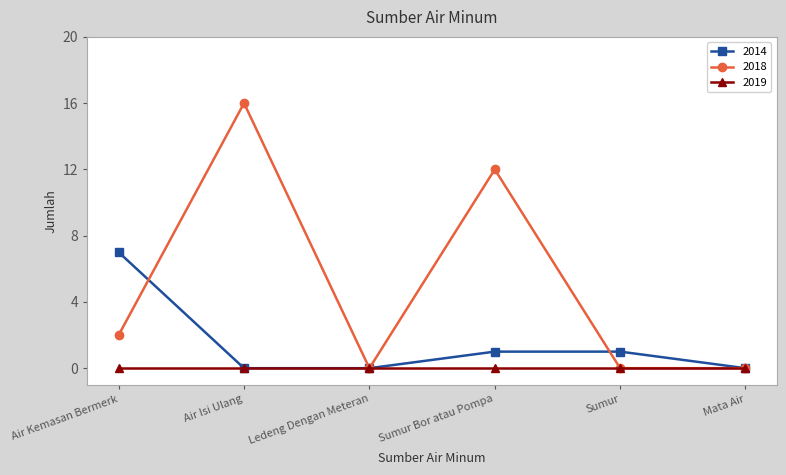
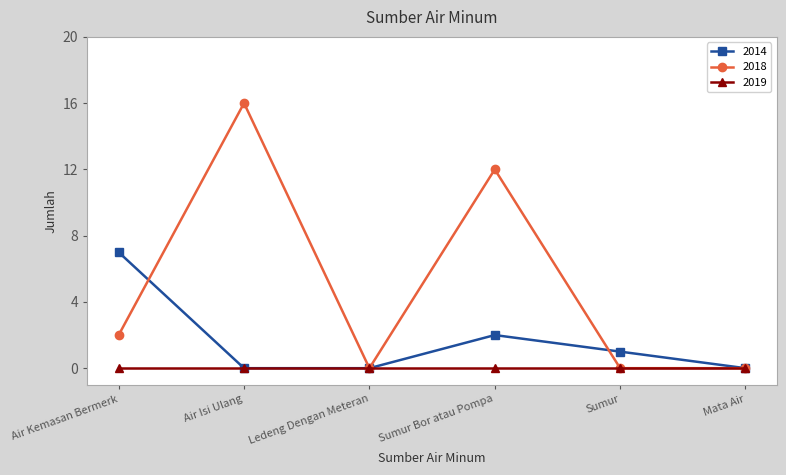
  {
    "2014": {
      "Air Kemasan Bermerk": 7,
-     "Sumur Bor atau Pompa": 1,
+     "Sumur Bor atau Pompa": 2,
      "Sumur": 1
    },
    "2018": {
      "Air Kemasan Bermerk": 2,
      "Air Isi Ulang": 16,
      "Sumur Bor atau Pompa": 12
    },
    "2019": {
      "Air Kemasan Bermerk": 0,
      "Sumur Bor atau Pompa": 0
    }
  }
